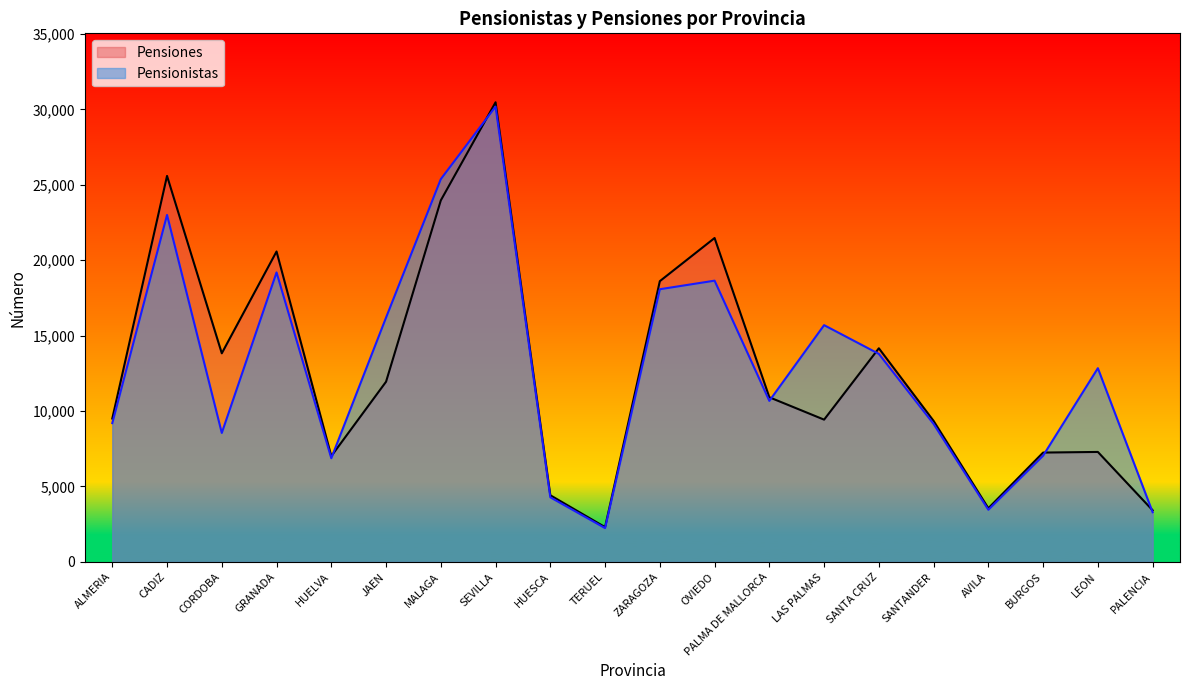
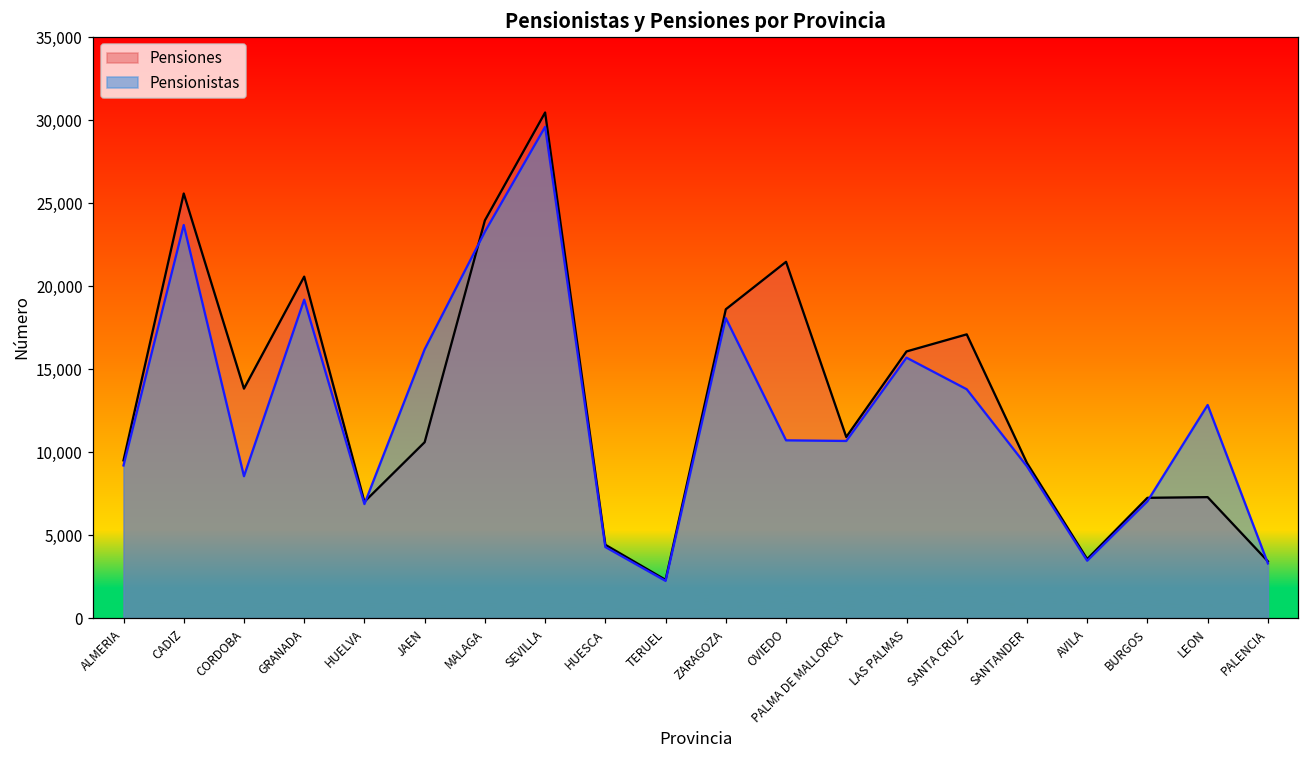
  {
    "Pensiones": {
      "ALMERIA": "9,500",
      "CADIZ": "25,600",
      "CORDOBA": "13,800",
      "GRANADA": "20,600",
-     "JAEN": "11,900",
+     "JAEN": "10,600",
      "MALAGA": "24,000",
      "SEVILLA": "30,500",
      "ZARAGOZA": "18,600",
      "OVIEDO": "21,500",
      "PALMA DE MALLORCA": "10,900",
-     "LAS PALMAS": "9,400",
-     "SANTA CRUZ": "14,200",
+     "LAS PALMAS": "16,100",
+     "SANTA CRUZ": "17,100",
      "SANTANDER": "9,300",
      "BURGOS": "7,300",
      "LEON": "7,300"
    },
    "Pensionistas": {
      "ALMERIA": "9,200",
-     "CADIZ": "23,000",
+     "CADIZ": "23,700",
      "CORDOBA": "8,600",
      "GRANADA": "19,200",
      "JAEN": "16,200",
-     "MALAGA": "25,400",
-     "SEVILLA": "30,200",
+     "MALAGA": "23,300",
+     "SEVILLA": "29,600",
      "ZARAGOZA": "18,100",
-     "OVIEDO": "18,600",
+     "OVIEDO": "10,700",
      "PALMA DE MALLORCA": "10,700",
      "LAS PALMAS": "15,700",
      "SANTA CRUZ": "13,800",
      "SANTANDER": "9,100",
      "BURGOS": "7,000",
      "LEON": "12,800"
    }
  }
